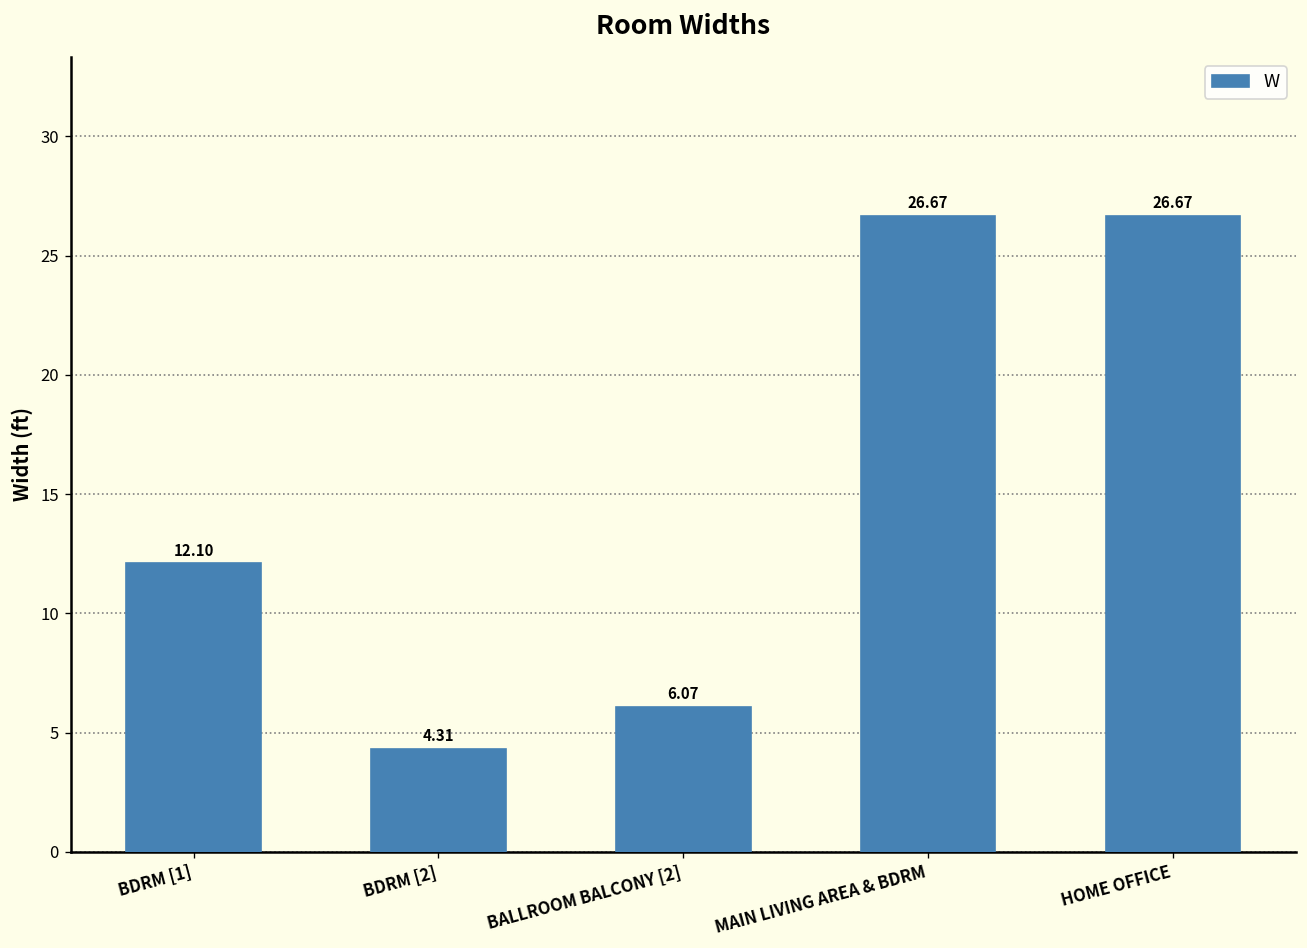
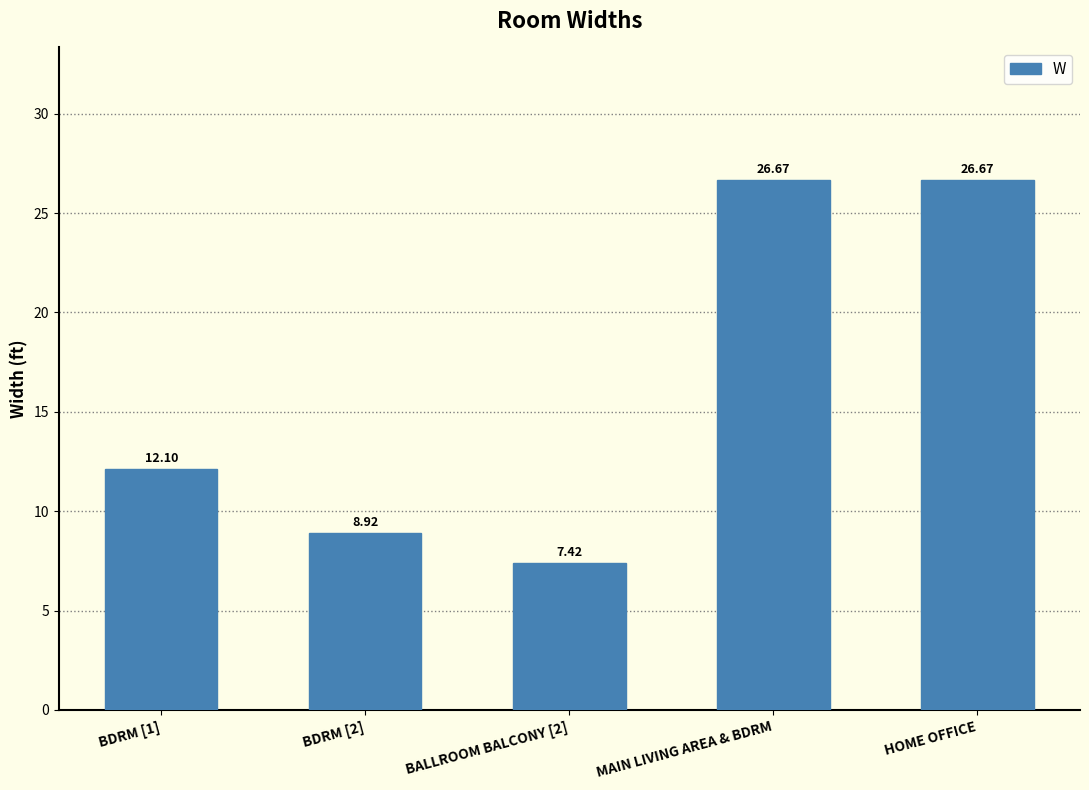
  {
    "BDRM [1]": 12.10,
-   "BDRM [2]": 4.31,
-   "BALLROOM BALCONY [2]": 6.07,
+   "BDRM [2]": 8.92,
+   "BALLROOM BALCONY [2]": 7.42,
    "MAIN LIVING AREA & BDRM": 26.67,
    "HOME OFFICE": 26.67
  }
